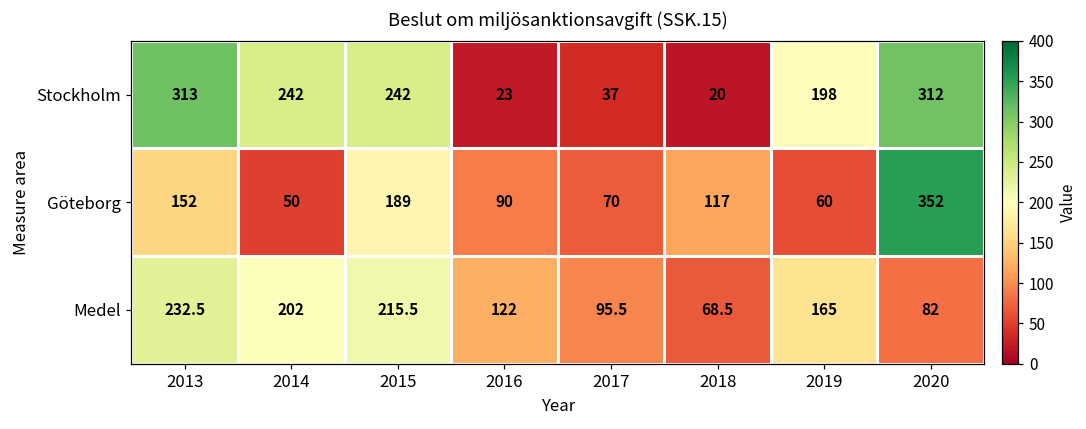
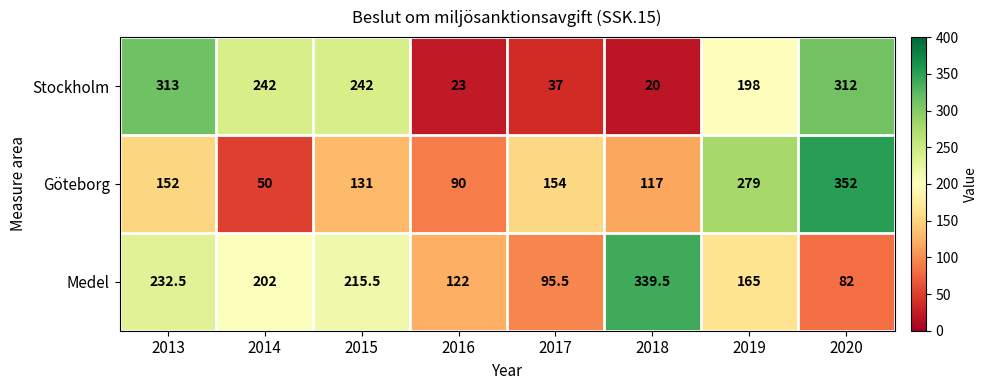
  {
    "Stockholm": {
      "2013": 313,
      "2014": 242,
      "2015": 242,
      "2016": 23,
      "2017": 37,
      "2018": 20,
      "2019": 198,
      "2020": 312
    },
    "Göteborg": {
      "2013": 152,
      "2014": 50,
-     "2015": 189,
+     "2015": 131,
      "2016": 90,
-     "2017": 70,
+     "2017": 154,
      "2018": 117,
-     "2019": 60,
+     "2019": 279,
      "2020": 352
    },
    "Medel": {
      "2013": 232.5,
      "2014": 202,
      "2015": 215.5,
      "2016": 122,
      "2017": 95.5,
-     "2018": 68.5,
+     "2018": 339.5,
      "2019": 165,
      "2020": 82
    }
  }
